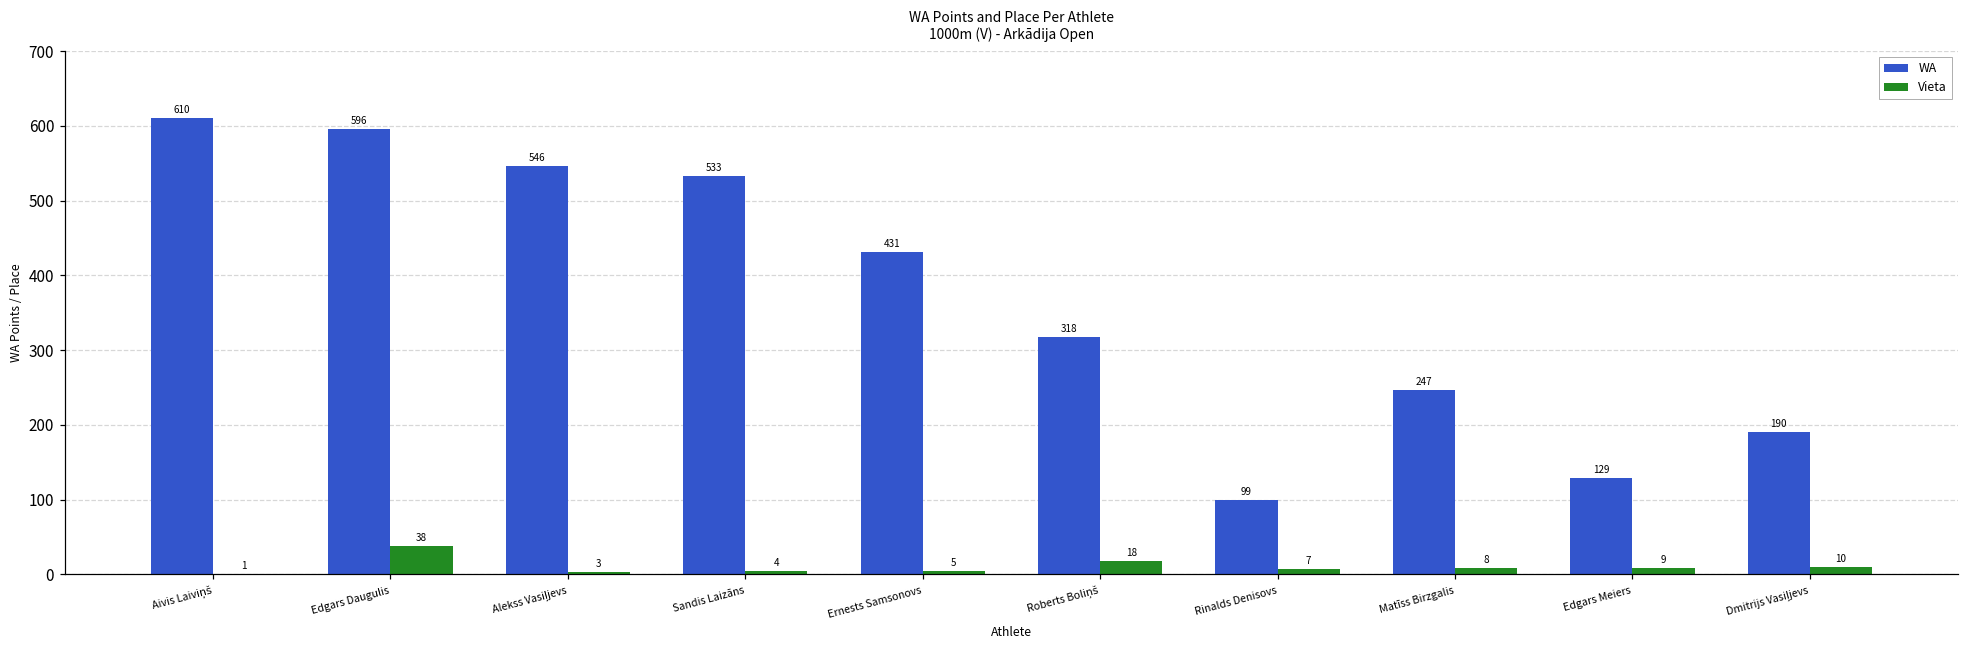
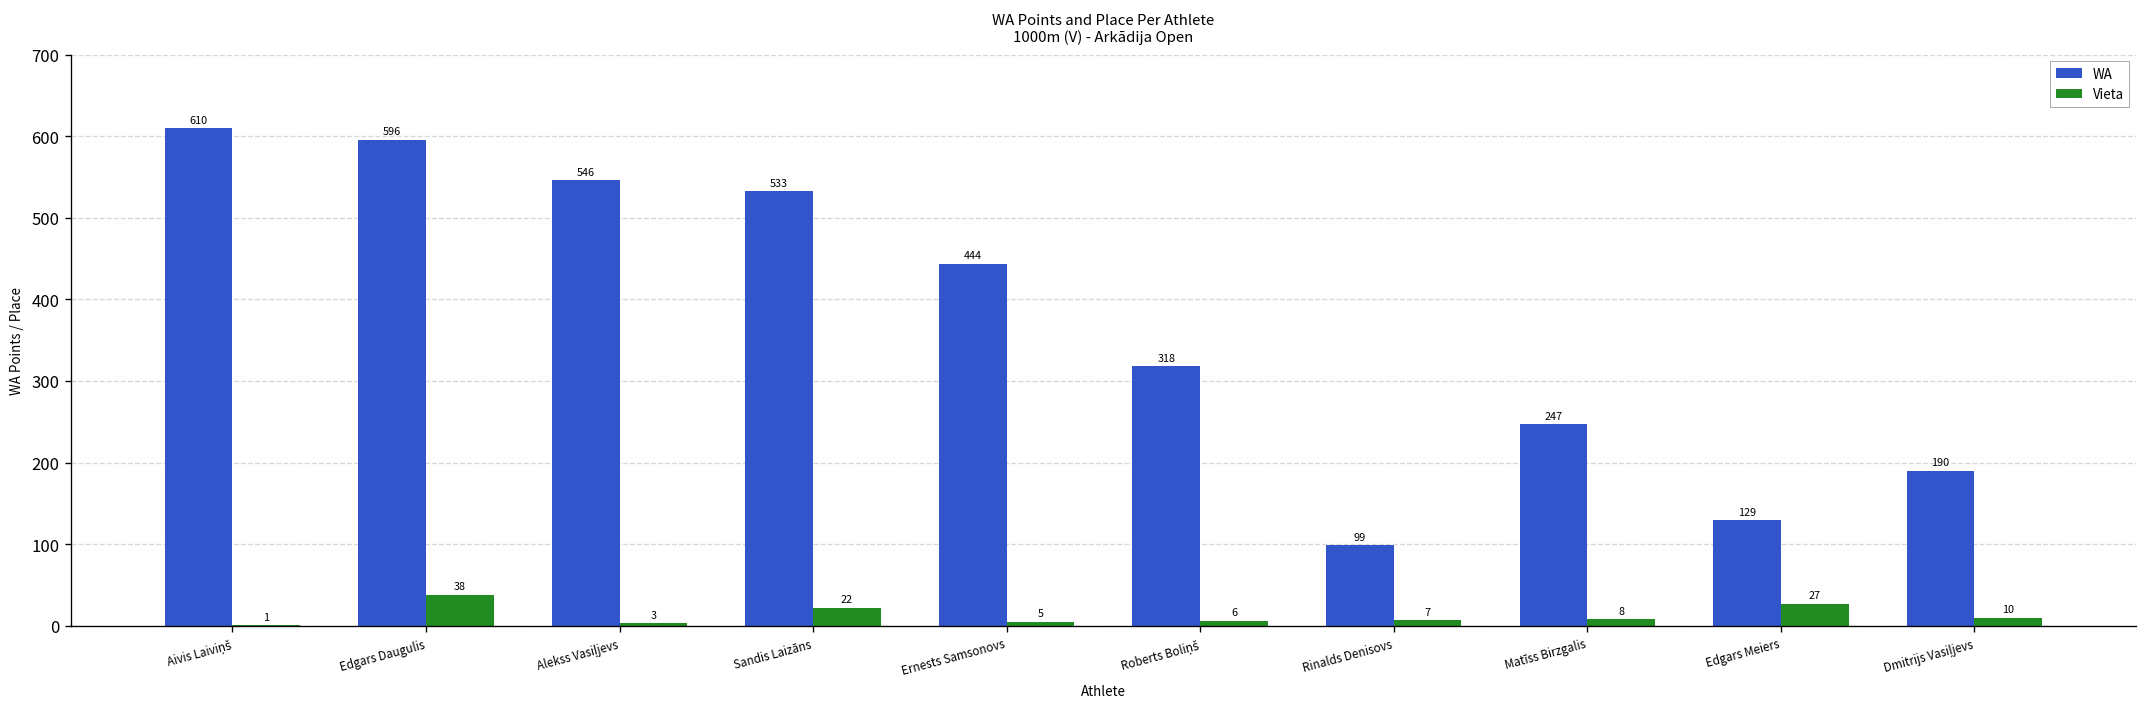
  {
    "WA": {
      "Aivis Laiviņš": 610,
      "Edgars Daugulis": 596,
      "Alekss Vasiļjevs": 546,
      "Sandis Laizāns": 533,
-     "Ernests Samsonovs": 431,
+     "Ernests Samsonovs": 444,
      "Roberts Boliņš": 318,
      "Rinalds Denisovs": 99,
      "Matīss Birzgalis": 247,
      "Edgars Meiers": 129,
      "Dmitrijs Vasiļjevs": 190
    },
    "Vieta": {
      "Aivis Laiviņš": 1,
      "Edgars Daugulis": 38,
      "Alekss Vasiļjevs": 3,
-     "Sandis Laizāns": 4,
+     "Sandis Laizāns": 22,
      "Ernests Samsonovs": 5,
-     "Roberts Boliņš": 18,
+     "Roberts Boliņš": 6,
      "Rinalds Denisovs": 7,
      "Matīss Birzgalis": 8,
-     "Edgars Meiers": 9,
+     "Edgars Meiers": 27,
      "Dmitrijs Vasiļjevs": 10
    }
  }
